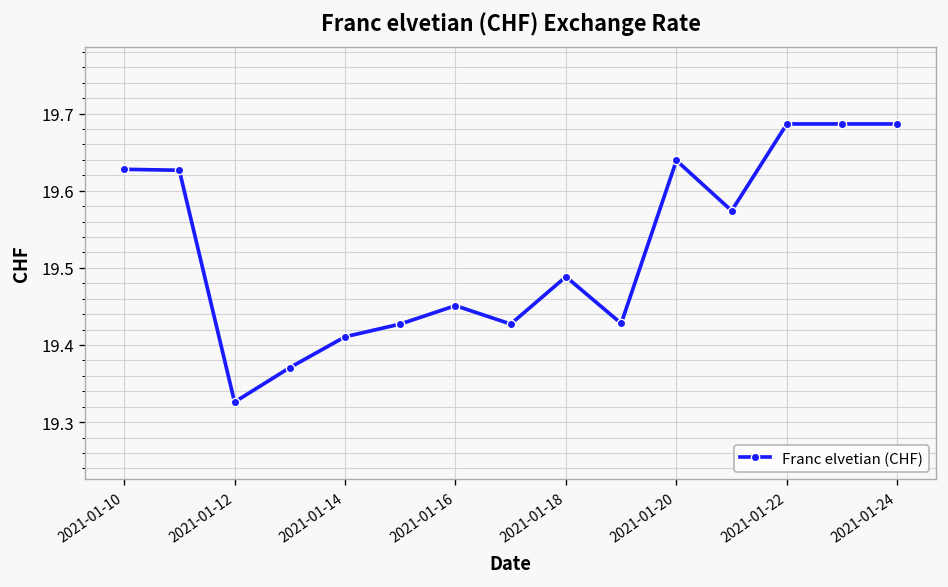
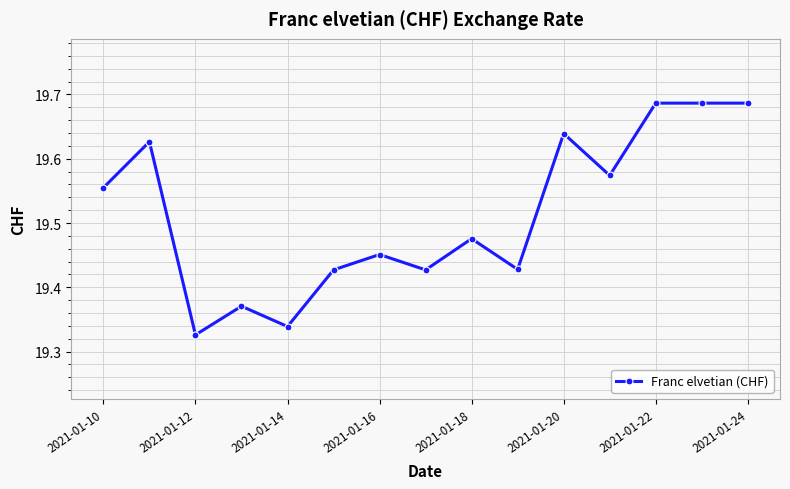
  {
-   "2021-01-10": 19.63,
+   "2021-01-10": 19.55,
    "2021-01-12": 19.33,
-   "2021-01-14": 19.41,
+   "2021-01-14": 19.34,
    "2021-01-16": 19.45,
-   "2021-01-18": 19.49,
+   "2021-01-18": 19.48,
    "2021-01-20": 19.64,
    "2021-01-22": 19.69,
    "2021-01-24": 19.69
  }
